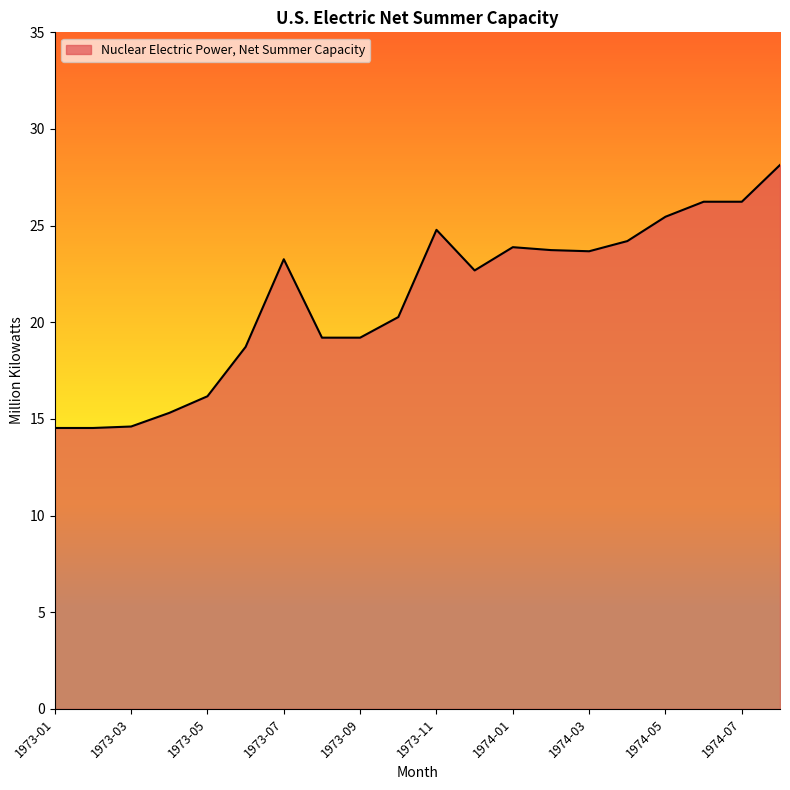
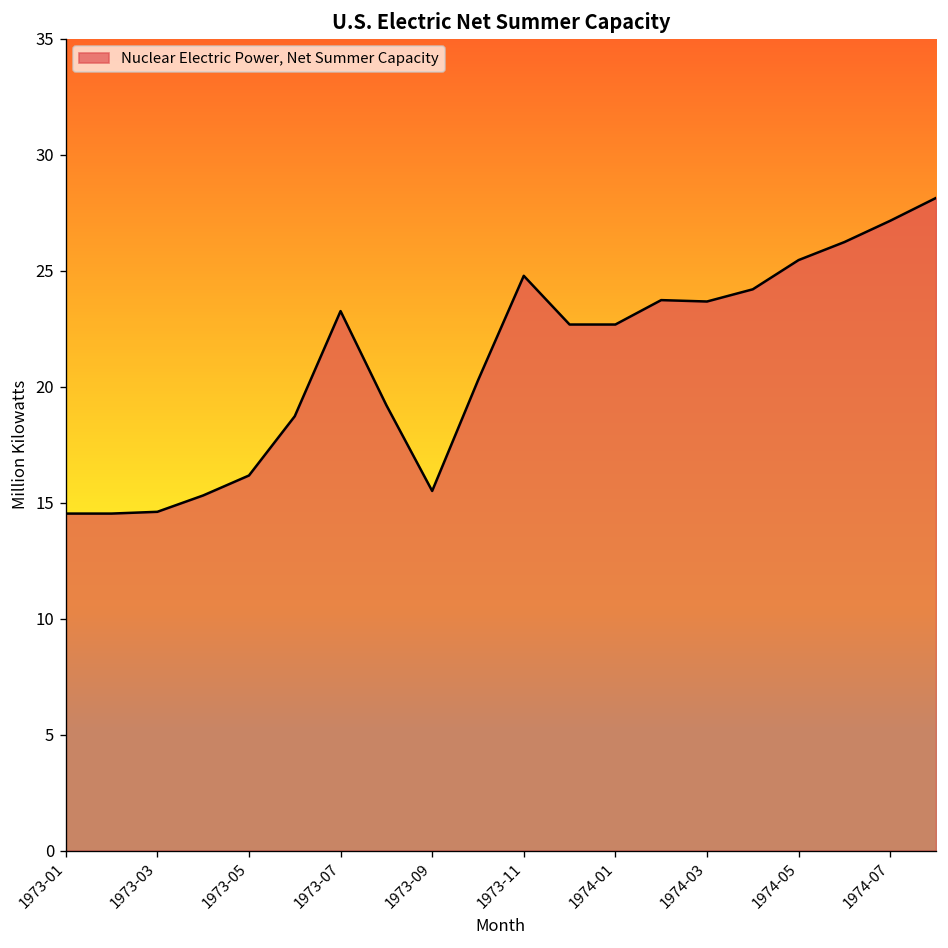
  {
    "1973-01": 14.5,
    "1973-03": 14.6,
    "1973-05": 16.2,
    "1973-07": 23.3,
-   "1973-09": 19.2,
+   "1973-09": 15.5,
    "1973-11": 24.8,
-   "1974-01": 23.9,
+   "1974-01": 22.7,
    "1974-03": 23.7,
    "1974-05": 25.5,
-   "1974-07": 26.2
+   "1974-07": 27.2
  }
